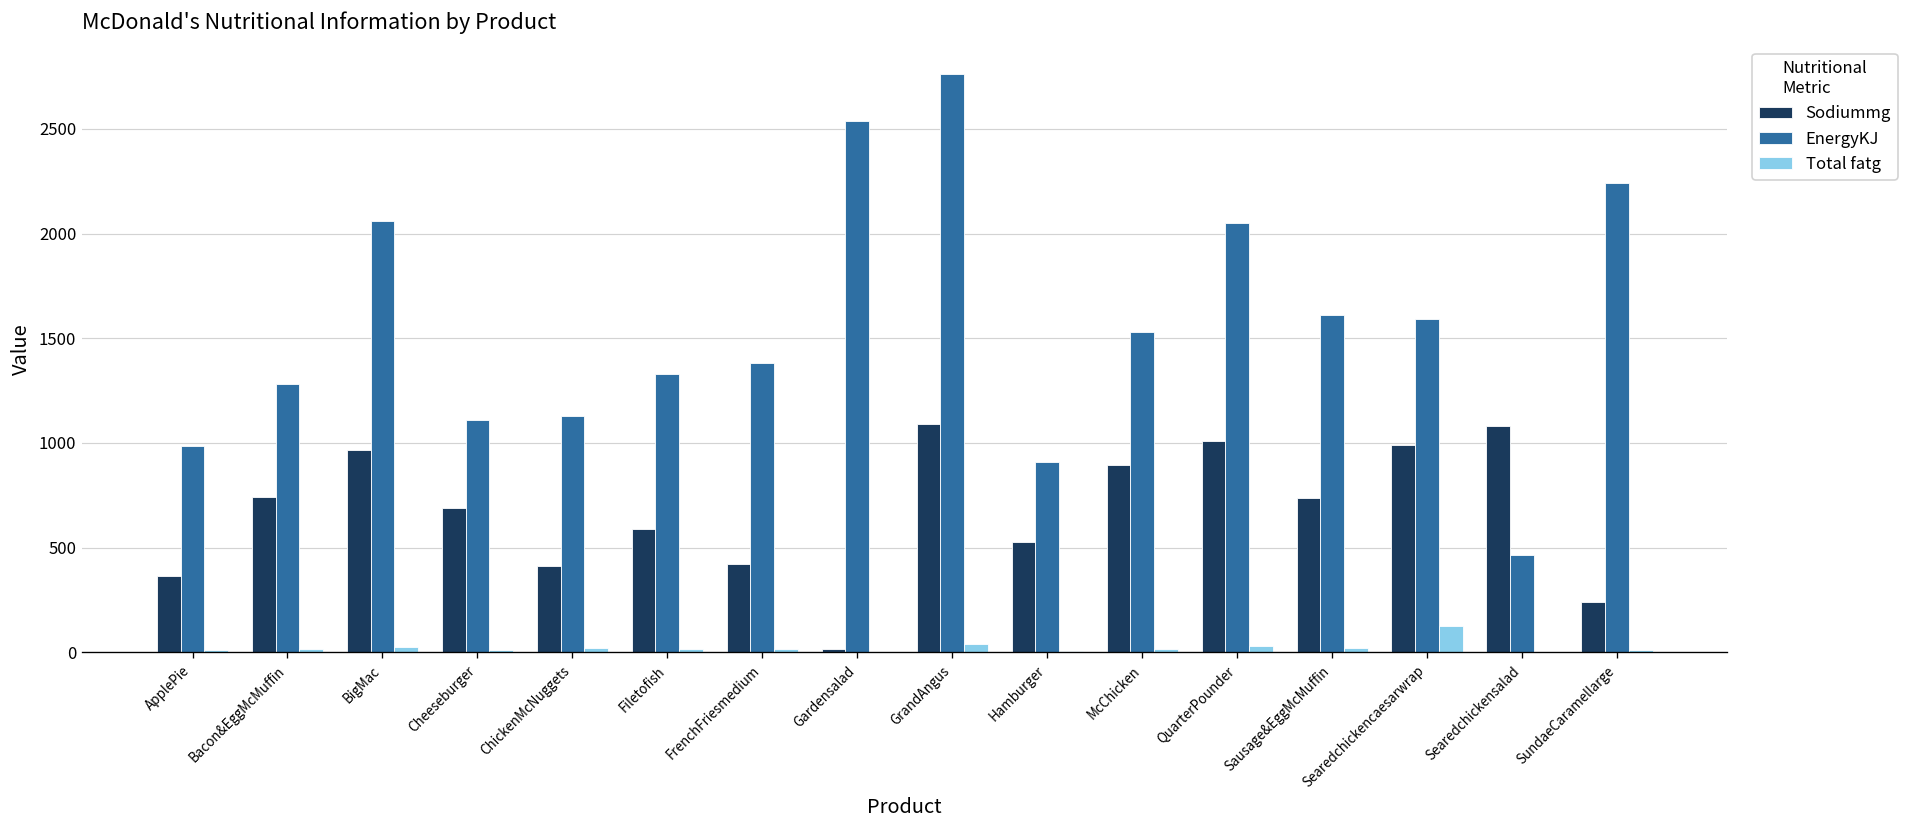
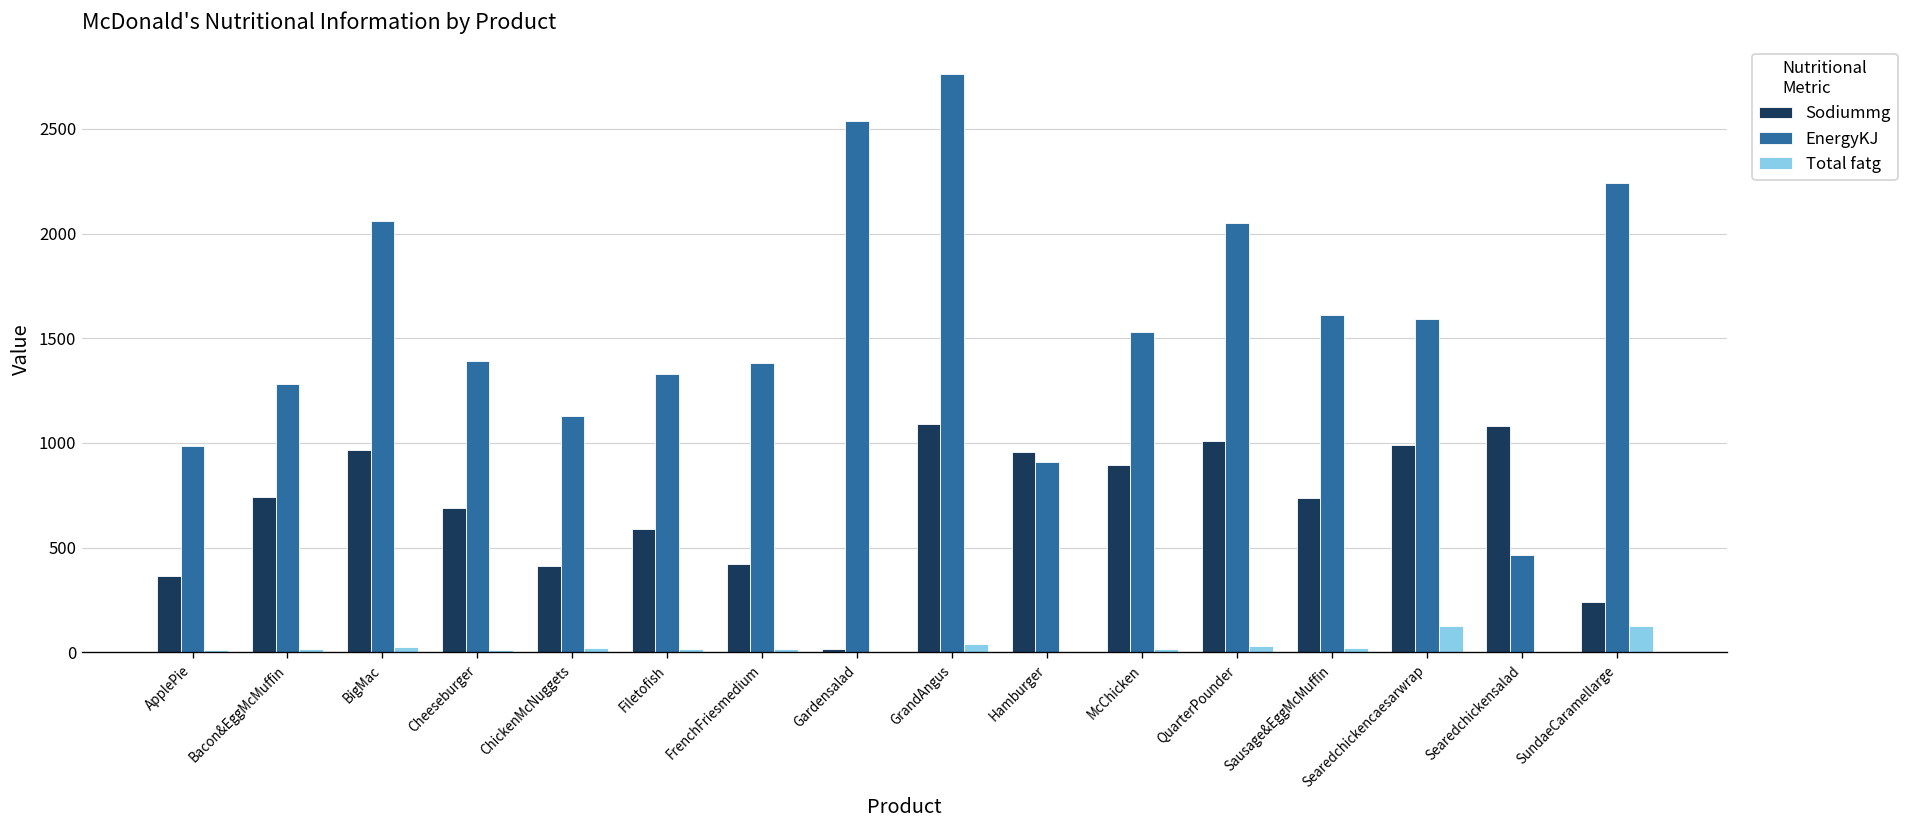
  {
    "Sodiummg": {
      "ApplePie": 370,
      "Bacon&EggMcMuffin": 740,
      "BigMac": 970,
      "Cheeseburger": 690,
      "ChickenMcNuggets": 410,
      "Filetofish": 590,
      "FrenchFriesmedium": 420,
      "Gardensalad": 20,
      "GrandAngus": 1090,
-     "Hamburger": 530,
+     "Hamburger": 960,
      "McChicken": 890,
      "QuarterPounder": 1010,
      "Sausage&EggMcMuffin": 740,
      "Searedchickencaesarwrap": 990,
      "Searedchickensalad": 1080,
      "SundaeCaramellarge": 240
    },
    "EnergyKJ": {
      "ApplePie": 990,
      "Bacon&EggMcMuffin": 1280,
      "BigMac": 2060,
-     "Cheeseburger": 1110,
+     "Cheeseburger": 1390,
      "ChickenMcNuggets": 1130,
      "Filetofish": 1330,
      "FrenchFriesmedium": 1380,
      "Gardensalad": 2540,
      "GrandAngus": 2760,
      "Hamburger": 910,
      "McChicken": 1530,
      "QuarterPounder": 2050,
      "Sausage&EggMcMuffin": 1610,
      "Searedchickencaesarwrap": 1590,
      "Searedchickensalad": 470,
      "SundaeCaramellarge": 2240
    },
    "Total fatg": {
      "Bacon&EggMcMuffin": 10,
      "BigMac": 30,
      "ChickenMcNuggets": 20,
      "Filetofish": 10,
      "FrenchFriesmedium": 20,
      "GrandAngus": 40,
      "McChicken": 20,
      "QuarterPounder": 30,
      "Sausage&EggMcMuffin": 20,
      "Searedchickencaesarwrap": 130,
-     "SundaeCaramellarge": 10
+     "SundaeCaramellarge": 130
    }
  }
